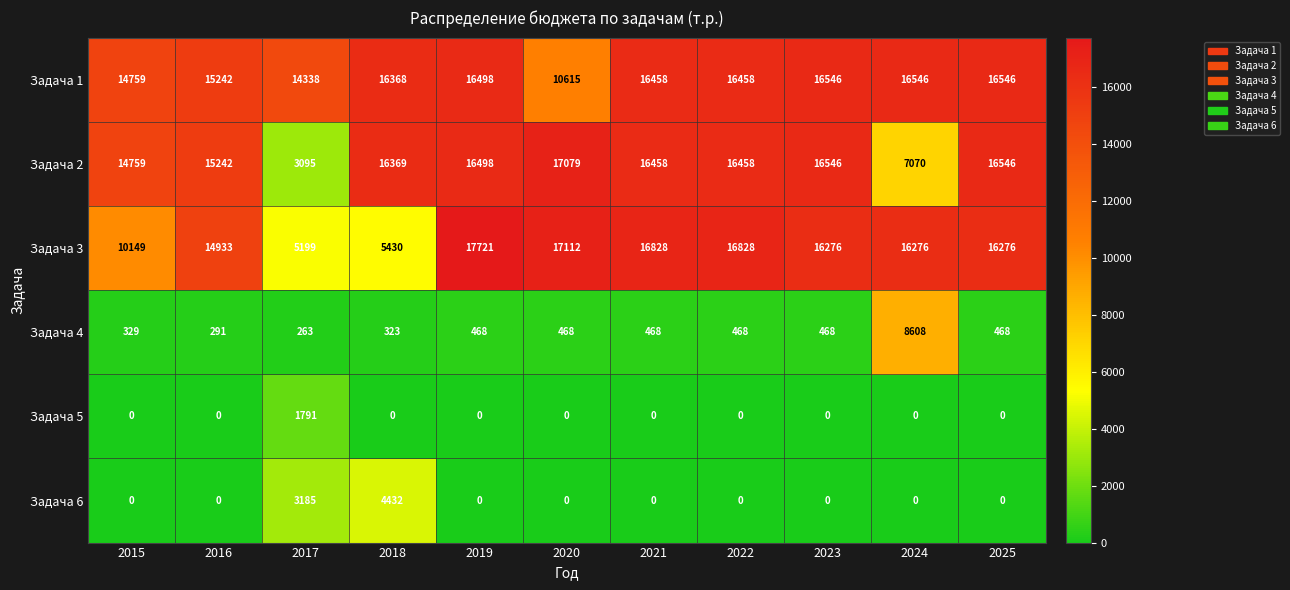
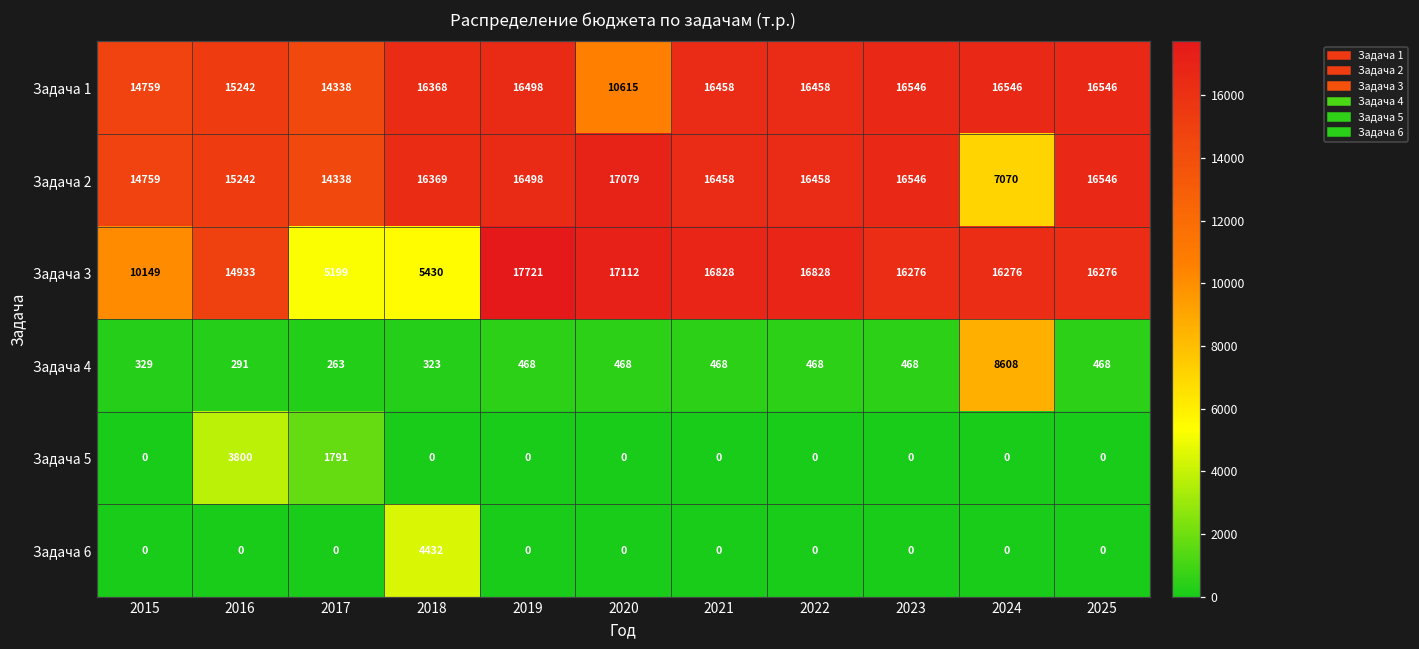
  {
    "Задача 1": {
      "2015": 14759,
      "2016": 15242,
      "2017": 14338,
      "2018": 16368,
      "2019": 16498,
      "2020": 10615,
      "2021": 16458,
      "2022": 16458,
      "2023": 16546,
      "2024": 16546,
      "2025": 16546
    },
    "Задача 2": {
      "2015": 14759,
      "2016": 15242,
-     "2017": 3095,
+     "2017": 14338,
      "2018": 16369,
      "2019": 16498,
      "2020": 17079,
      "2021": 16458,
      "2022": 16458,
      "2023": 16546,
      "2024": 7070,
      "2025": 16546
    },
    "Задача 3": {
      "2015": 10149,
      "2016": 14933,
      "2017": 5199,
      "2018": 5430,
      "2019": 17721,
      "2020": 17112,
      "2021": 16828,
      "2022": 16828,
      "2023": 16276,
      "2024": 16276,
      "2025": 16276
    },
    "Задача 4": {
      "2015": 329,
      "2016": 291,
      "2017": 263,
      "2018": 323,
      "2019": 468,
      "2020": 468,
      "2021": 468,
      "2022": 468,
      "2023": 468,
      "2024": 8608,
      "2025": 468
    },
    "Задача 5": {
      "2015": 0,
-     "2016": 0,
+     "2016": 3800,
      "2017": 1791,
      "2018": 0,
      "2019": 0,
      "2020": 0,
      "2021": 0,
      "2022": 0,
      "2023": 0,
      "2024": 0,
      "2025": 0
    },
    "Задача 6": {
      "2015": 0,
      "2016": 0,
-     "2017": 3185,
+     "2017": 0,
      "2018": 4432,
      "2019": 0,
      "2020": 0,
      "2021": 0,
      "2022": 0,
      "2023": 0,
      "2024": 0,
      "2025": 0
    }
  }
